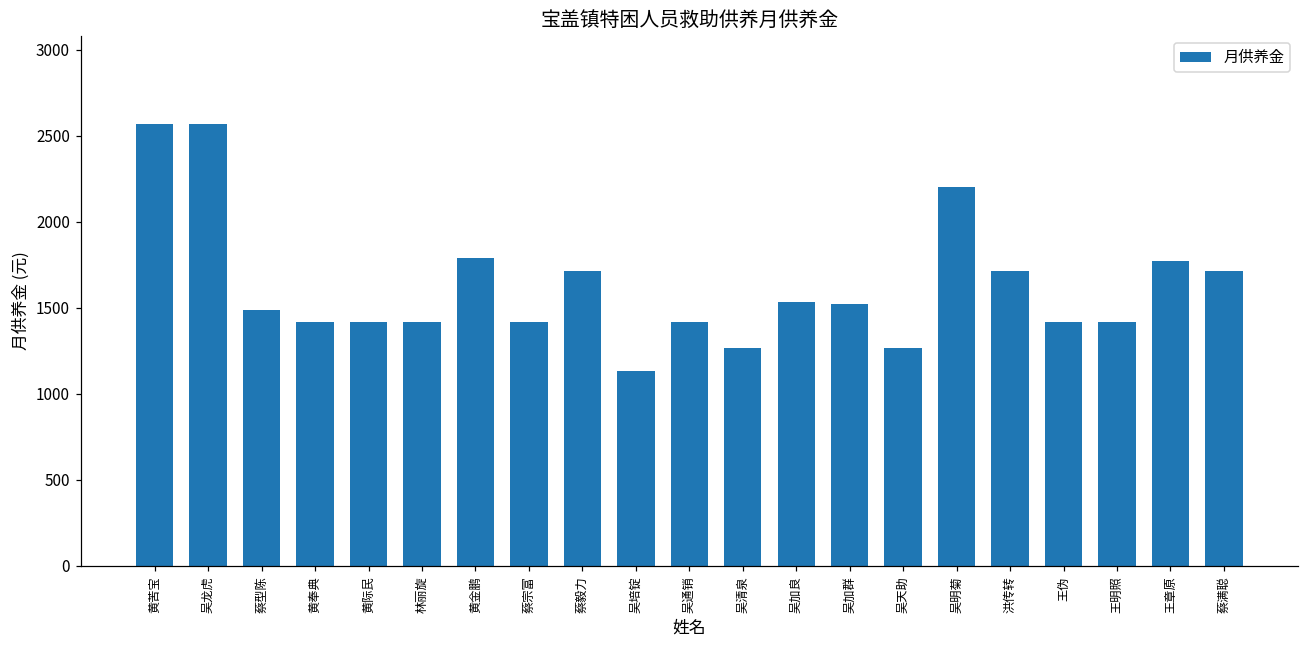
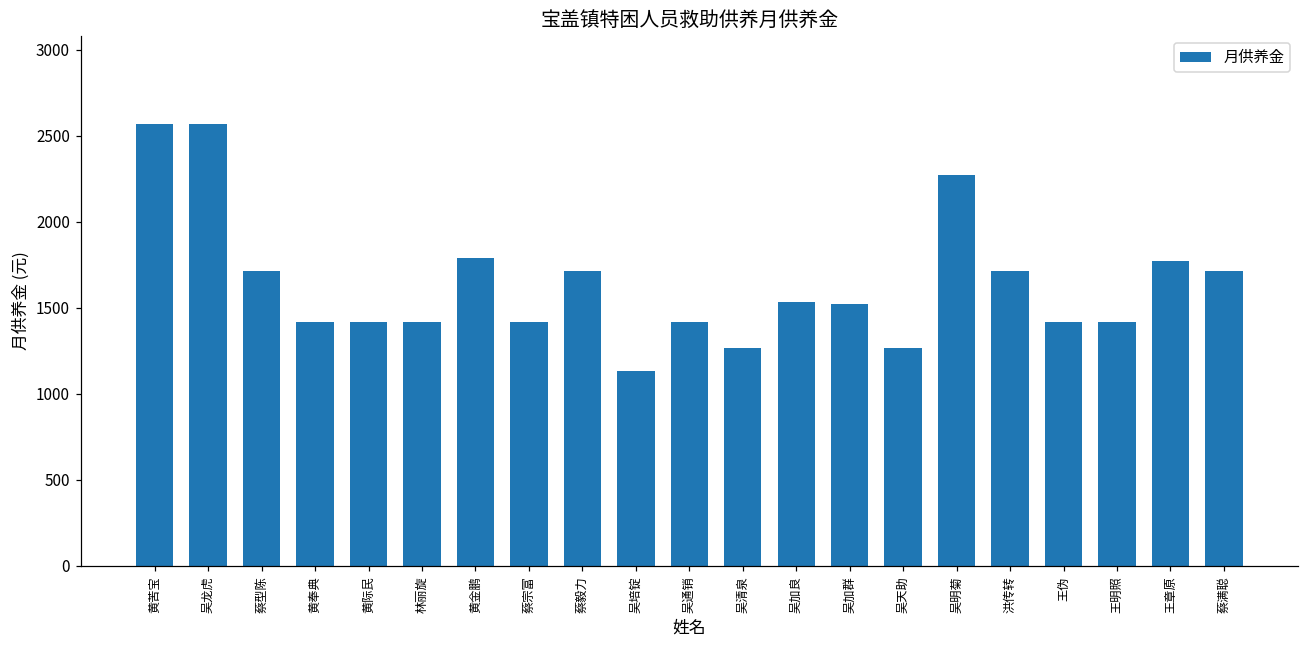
  {
    "黄苦宝": 2570,
    "吴龙虎": 2570,
-   "蔡型陈": 1480,
+   "蔡型陈": 1710,
    "黄奉典": 1420,
    "黄际民": 1420,
    "林丽旋": 1420,
    "黄金鹏": 1790,
    "蔡宗富": 1420,
    "蔡毅力": 1710,
    "吴培锭": 1130,
    "吴通销": 1420,
    "吴清泉": 1260,
    "吴加良": 1540,
    "吴加群": 1520,
    "吴天助": 1260,
-   "吴明菊": 2200,
+   "吴明菊": 2270,
    "洪传转": 1710,
    "王伪": 1420,
    "王明照": 1420,
    "王章原": 1770,
    "蔡满聪": 1710
  }
